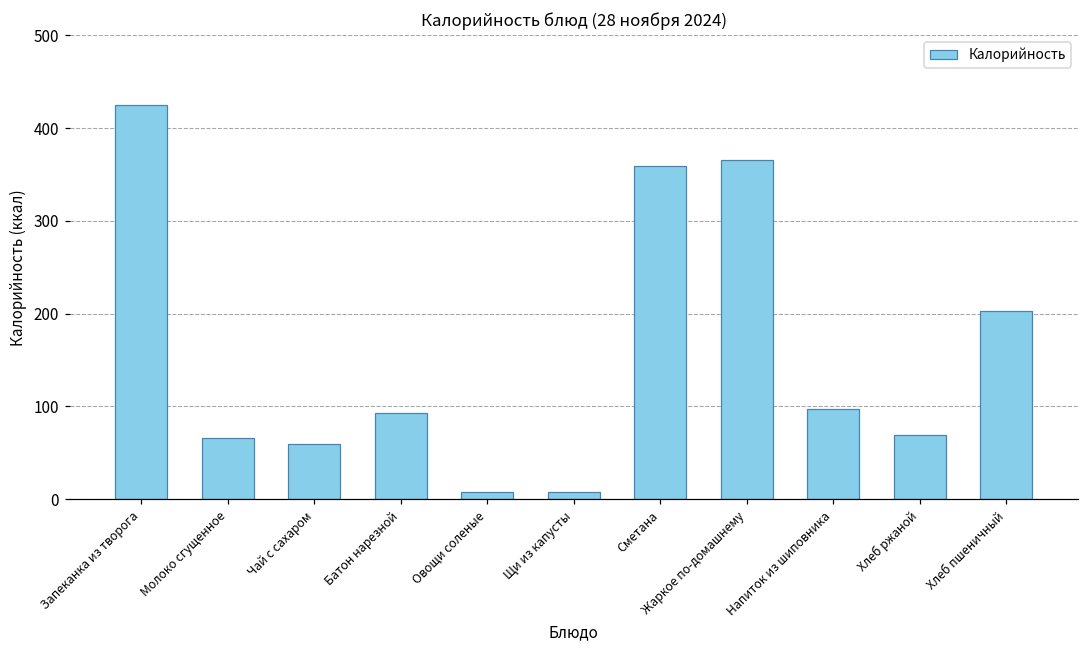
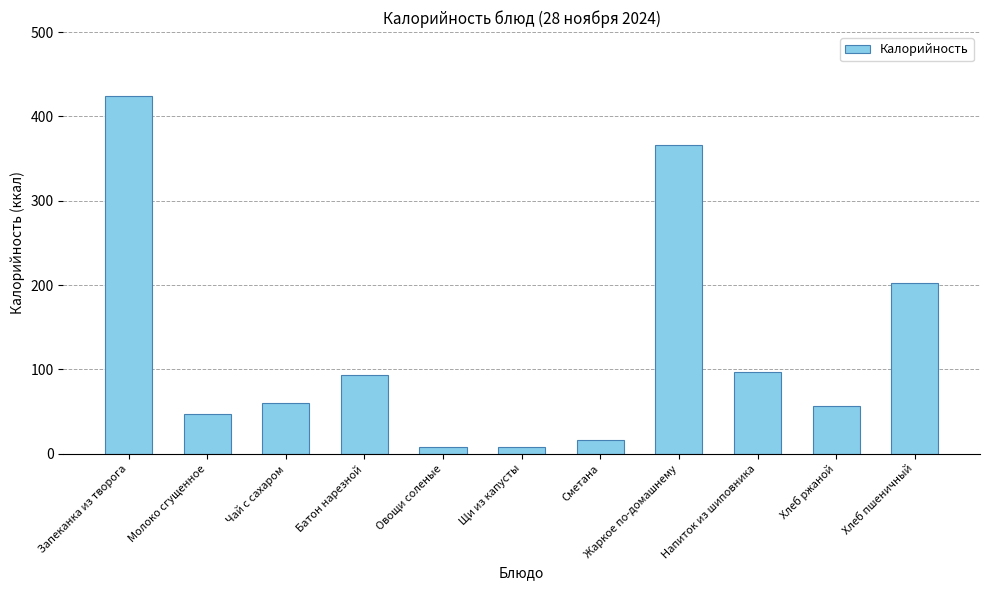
  {
    "Запеканка из творога": 420,
-   "Молоко сгущенное": 70,
+   "Молоко сгущенное": 50,
    "Чай с сахаром": 60,
    "Батон нарезной": 90,
    "Овощи соленые": 10,
    "Щи из капусты": 10,
-   "Сметана": 360,
+   "Сметана": 20,
    "Жаркое по-домашнему": 370,
    "Напиток из шиповника": 100,
-   "Хлеб ржаной": 70,
+   "Хлеб ржаной": 60,
    "Хлеб пшеничный": 200
  }
